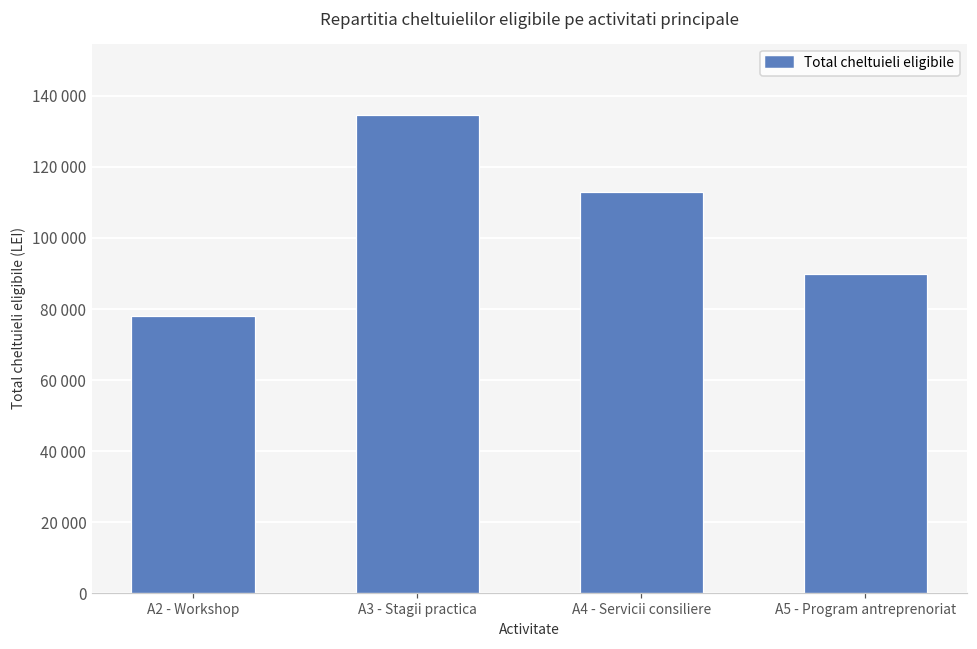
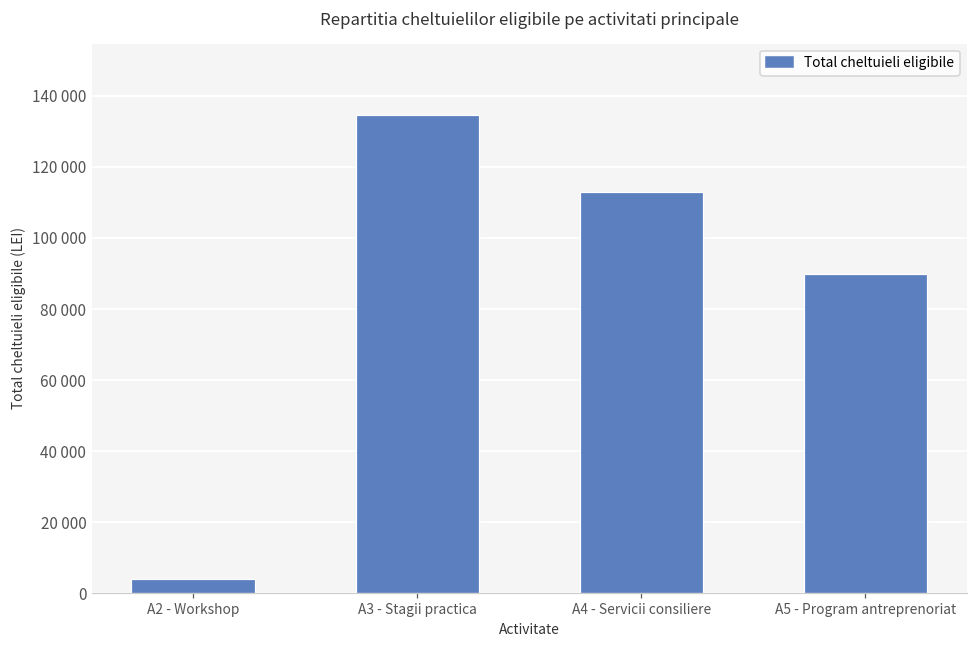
  {
-   "A2 - Workshop": 78000,
+   "A2 - Workshop": 4000,
    "A3 - Stagii practica": 134000,
    "A4 - Servicii consiliere": 113000,
    "A5 - Program antreprenoriat": 90000
  }
